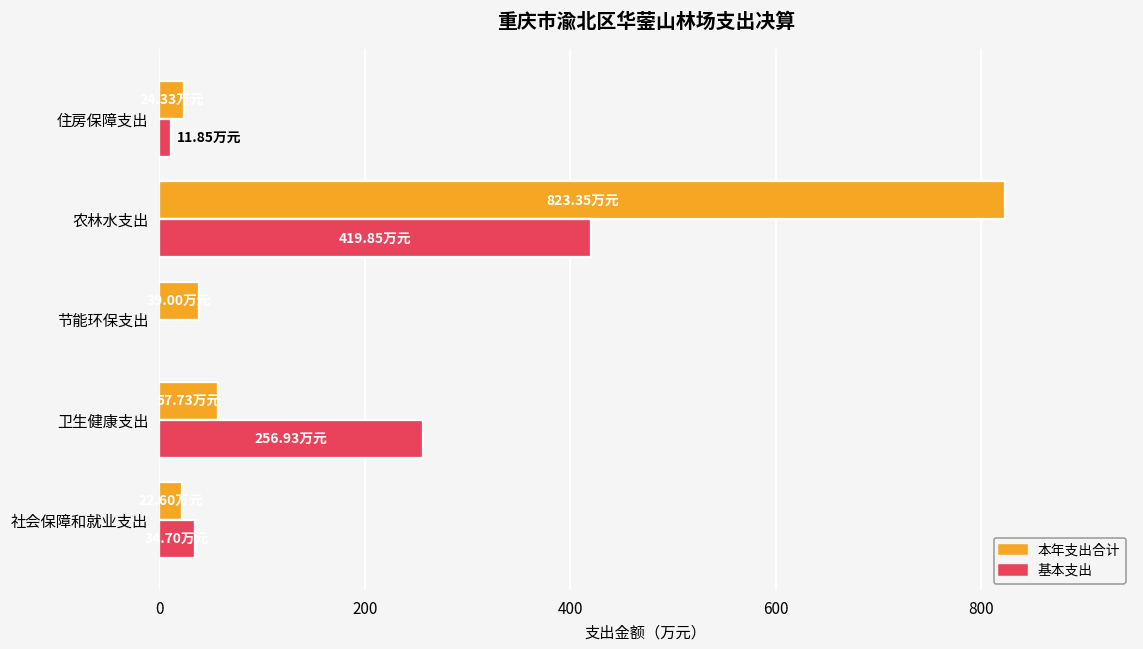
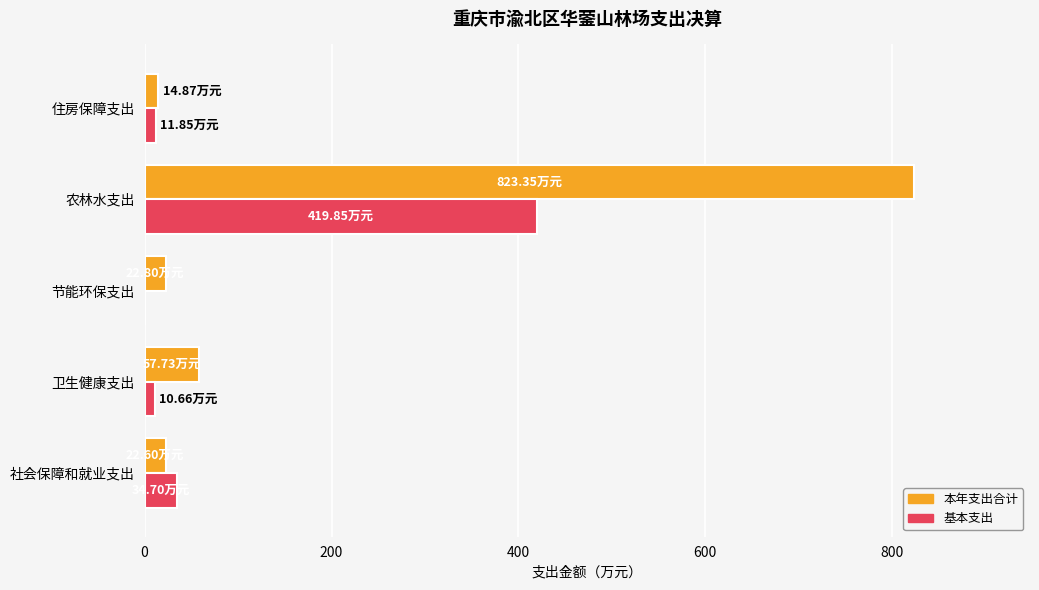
  {
    "本年支出合计": {
-     "住房保障支出": 20,
-     "节能环保支出": 40,
+     "住房保障支出": 10,
+     "节能环保支出": 20,
      "社会保障和就业支出": 20
    },
    "基本支出": {
      "住房保障支出": 11.85,
      "农林水支出": 419.85,
-     "卫生健康支出": 256.93
+     "卫生健康支出": 10.66
    }
  }
